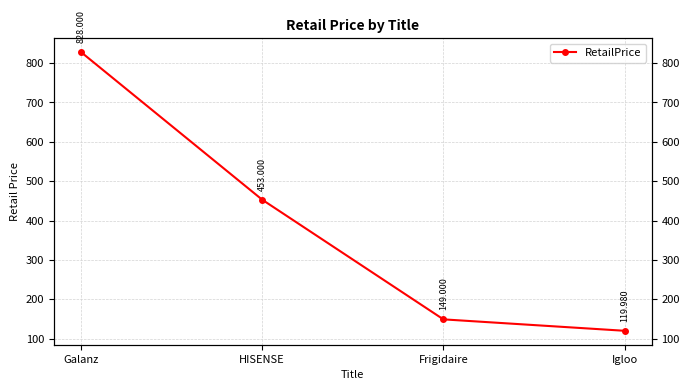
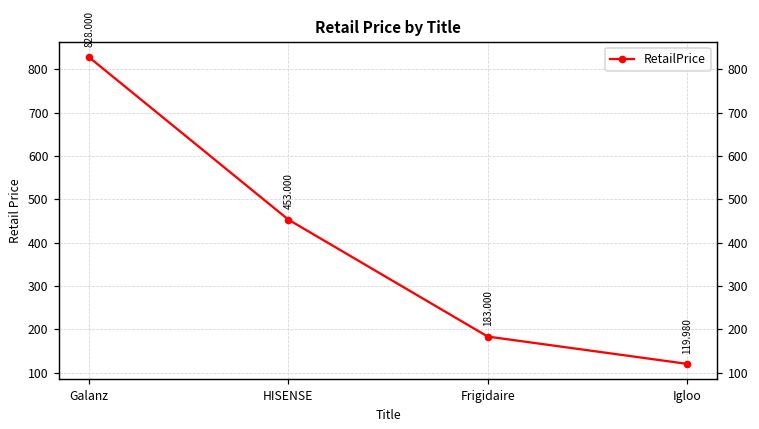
  {
    "Galanz": 828.000,
    "HISENSE": 453.000,
-   "Frigidaire": 149.000,
+   "Frigidaire": 183.000,
    "Igloo": 119.980
  }
